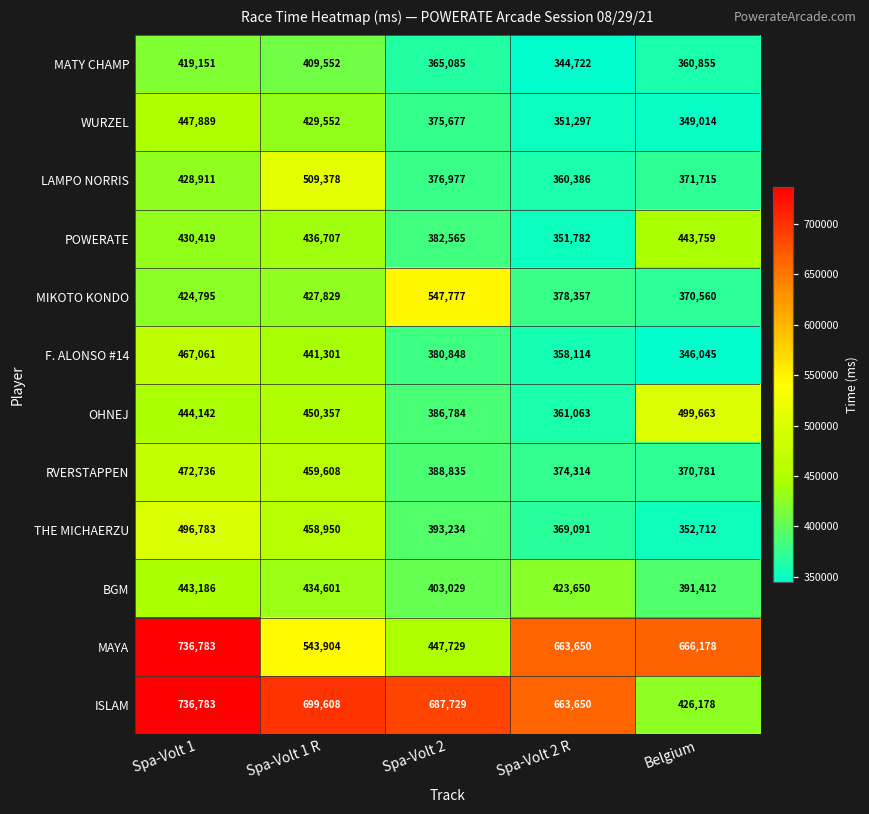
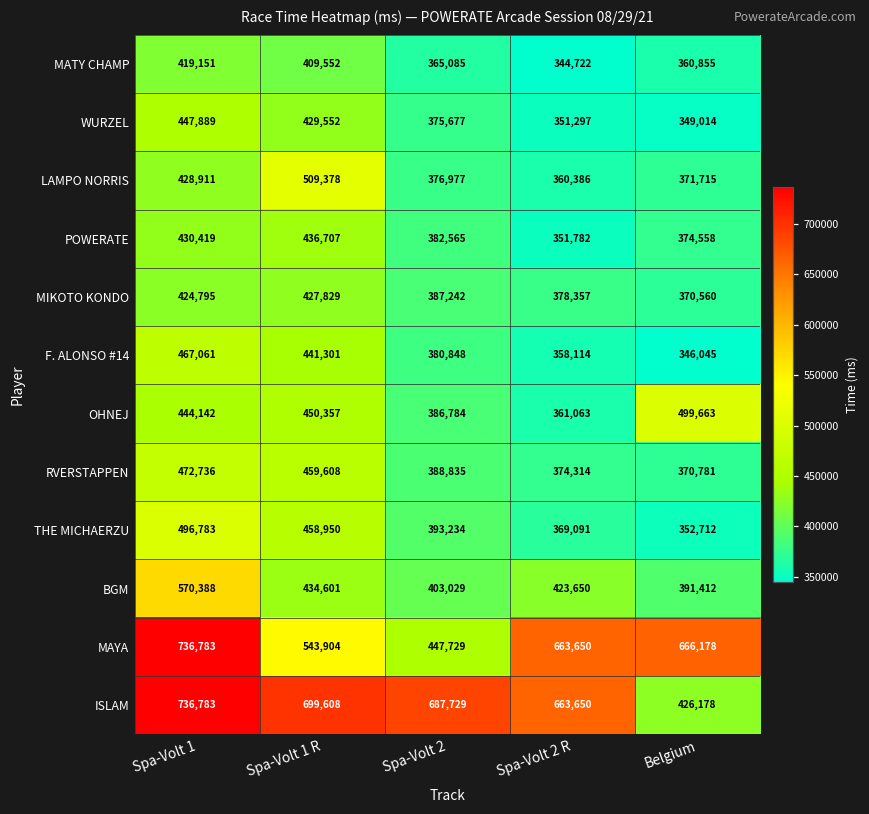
  {
    "MATY CHAMP": {
      "Spa-Volt 1": "419,151",
      "Spa-Volt 1 R": "409,552",
      "Spa-Volt 2": "365,085",
      "Spa-Volt 2 R": "344,722",
      "Belgium": "360,855"
    },
    "WURZEL": {
      "Spa-Volt 1": "447,889",
      "Spa-Volt 1 R": "429,552",
      "Spa-Volt 2": "375,677",
      "Spa-Volt 2 R": "351,297",
      "Belgium": "349,014"
    },
    "LAMPO NORRIS": {
      "Spa-Volt 1": "428,911",
      "Spa-Volt 1 R": "509,378",
      "Spa-Volt 2": "376,977",
      "Spa-Volt 2 R": "360,386",
      "Belgium": "371,715"
    },
    "POWERATE": {
      "Spa-Volt 1": "430,419",
      "Spa-Volt 1 R": "436,707",
      "Spa-Volt 2": "382,565",
      "Spa-Volt 2 R": "351,782",
-     "Belgium": "443,759"
+     "Belgium": "374,558"
    },
    "MIKOTO KONDO": {
      "Spa-Volt 1": "424,795",
      "Spa-Volt 1 R": "427,829",
-     "Spa-Volt 2": "547,777",
+     "Spa-Volt 2": "387,242",
      "Spa-Volt 2 R": "378,357",
      "Belgium": "370,560"
    },
    "F. ALONSO #14": {
      "Spa-Volt 1": "467,061",
      "Spa-Volt 1 R": "441,301",
      "Spa-Volt 2": "380,848",
      "Spa-Volt 2 R": "358,114",
      "Belgium": "346,045"
    },
    "OHNEJ": {
      "Spa-Volt 1": "444,142",
      "Spa-Volt 1 R": "450,357",
      "Spa-Volt 2": "386,784",
      "Spa-Volt 2 R": "361,063",
      "Belgium": "499,663"
    },
    "RVERSTAPPEN": {
      "Spa-Volt 1": "472,736",
      "Spa-Volt 1 R": "459,608",
      "Spa-Volt 2": "388,835",
      "Spa-Volt 2 R": "374,314",
      "Belgium": "370,781"
    },
    "THE MICHAERZU": {
      "Spa-Volt 1": "496,783",
      "Spa-Volt 1 R": "458,950",
      "Spa-Volt 2": "393,234",
      "Spa-Volt 2 R": "369,091",
      "Belgium": "352,712"
    },
    "BGM": {
-     "Spa-Volt 1": "443,186",
+     "Spa-Volt 1": "570,388",
      "Spa-Volt 1 R": "434,601",
      "Spa-Volt 2": "403,029",
      "Spa-Volt 2 R": "423,650",
      "Belgium": "391,412"
    },
    "MAYA": {
      "Spa-Volt 1": "736,783",
      "Spa-Volt 1 R": "543,904",
      "Spa-Volt 2": "447,729",
      "Spa-Volt 2 R": "663,650",
      "Belgium": "666,178"
    },
    "ISLAM": {
      "Spa-Volt 1": "736,783",
      "Spa-Volt 1 R": "699,608",
      "Spa-Volt 2": "687,729",
      "Spa-Volt 2 R": "663,650",
      "Belgium": "426,178"
    }
  }
